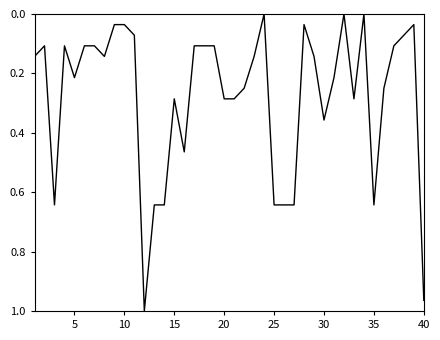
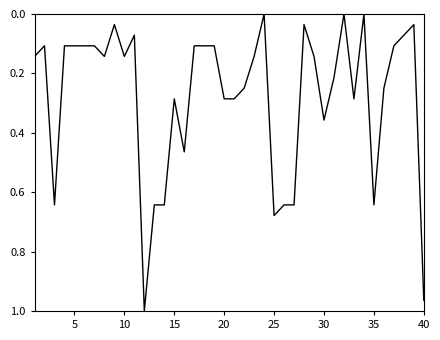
  {
-   "5": 0.21,
-   "10": 0.04,
+   "5": 0.11,
+   "10": 0.14,
    "15": 0.29,
    "20": 0.29,
-   "25": 0.64,
+   "25": 0.68,
    "30": 0.36,
    "35": 0.64,
    "40": 0.96
  }
